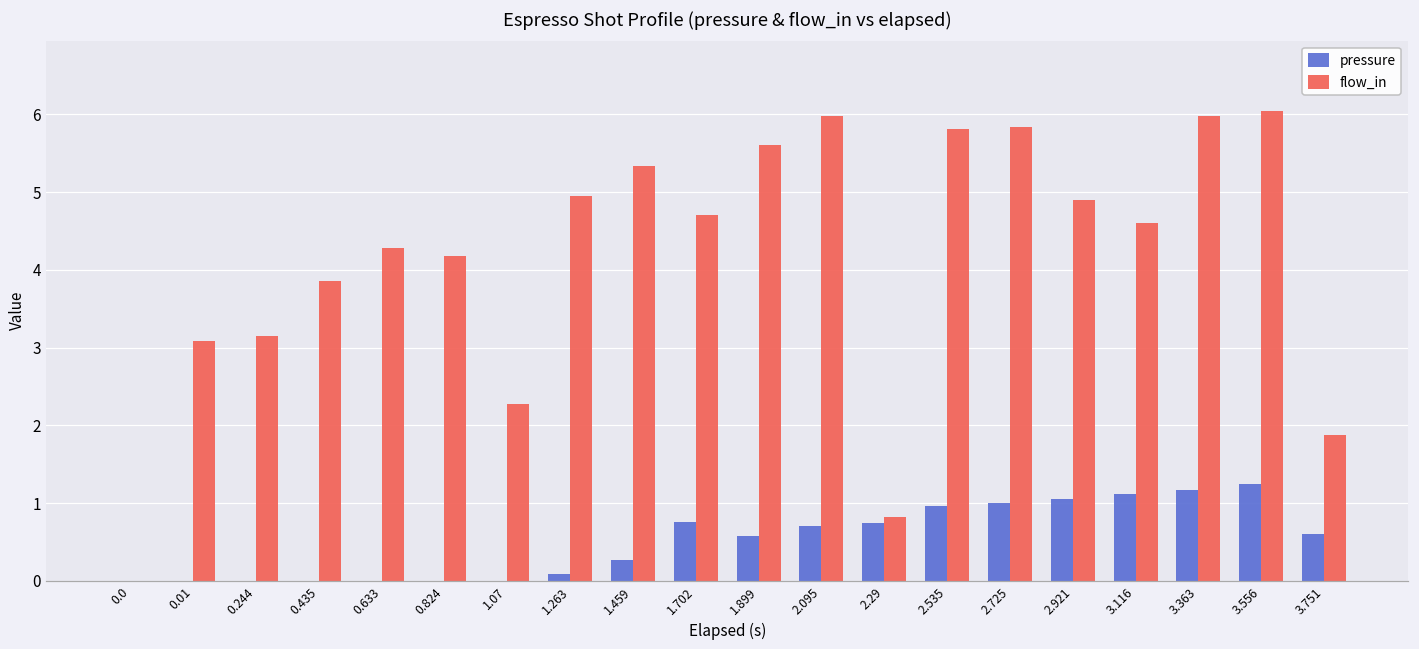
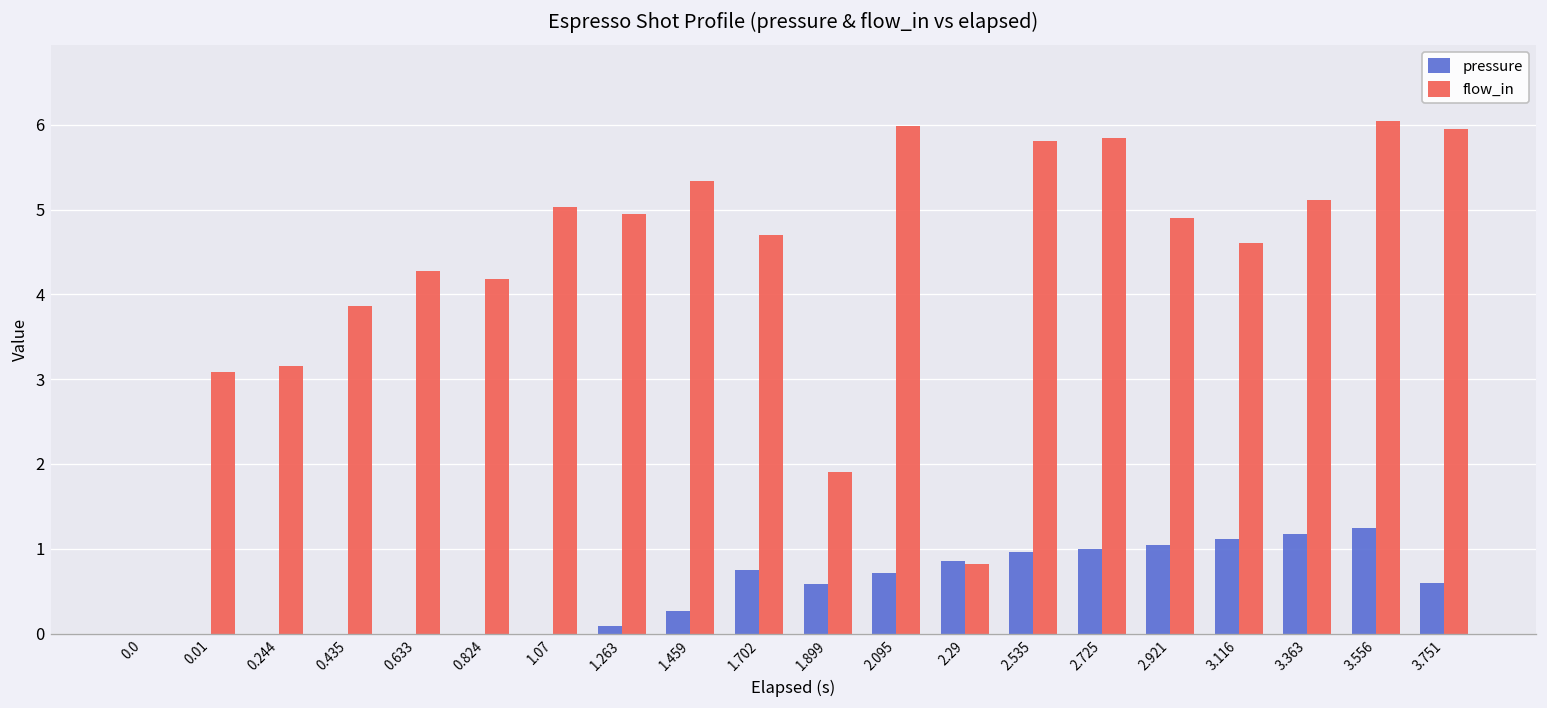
  {
    "pressure": {
      "0.0": 0.0,
      "0.01": 0.0,
      "0.244": 0.0,
      "0.435": 0.0,
      "0.633": 0.0,
      "0.824": 0.0,
      "1.07": 0.0,
      "1.263": 0.1,
      "1.459": 0.3,
      "1.702": 0.8,
      "1.899": 0.6,
      "2.095": 0.7,
-     "2.29": 0.7,
+     "2.29": 0.9,
      "2.535": 1.0,
      "2.725": 1.0,
      "2.921": 1.1,
      "3.116": 1.1,
      "3.363": 1.2,
      "3.556": 1.3,
      "3.751": 0.6
    },
    "flow_in": {
      "0.0": 0.0,
      "0.01": 3.1,
      "0.244": 3.2,
      "0.435": 3.9,
      "0.633": 4.3,
      "0.824": 4.2,
-     "1.07": 2.3,
+     "1.07": 5.0,
      "1.263": 5.0,
      "1.459": 5.3,
      "1.702": 4.7,
-     "1.899": 5.6,
+     "1.899": 1.9,
      "2.095": 6.0,
      "2.29": 0.8,
      "2.535": 5.8,
      "2.725": 5.8,
      "2.921": 4.9,
      "3.116": 4.6,
-     "3.363": 6.0,
+     "3.363": 5.1,
      "3.556": 6.0,
-     "3.751": 1.9
+     "3.751": 6.0
    }
  }
